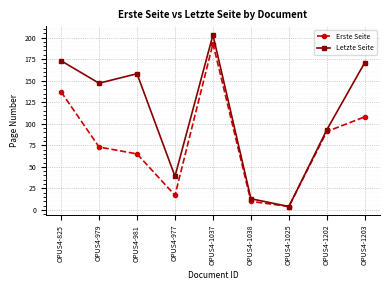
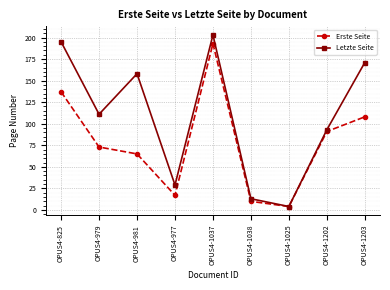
  {
    "Erste Seite": {
      "OPUS4-825": 140,
      "OPUS4-979": 70,
      "OPUS4-981": 70,
      "OPUS4-977": 20,
      "OPUS4-1037": 190,
      "OPUS4-1203": 110
    },
    "Letzte Seite": {
-     "OPUS4-825": 170,
-     "OPUS4-979": 150,
+     "OPUS4-825": 200,
+     "OPUS4-979": 110,
      "OPUS4-981": 160,
-     "OPUS4-977": 40,
+     "OPUS4-977": 30,
      "OPUS4-1037": 200,
      "OPUS4-1203": 170
    }
  }
